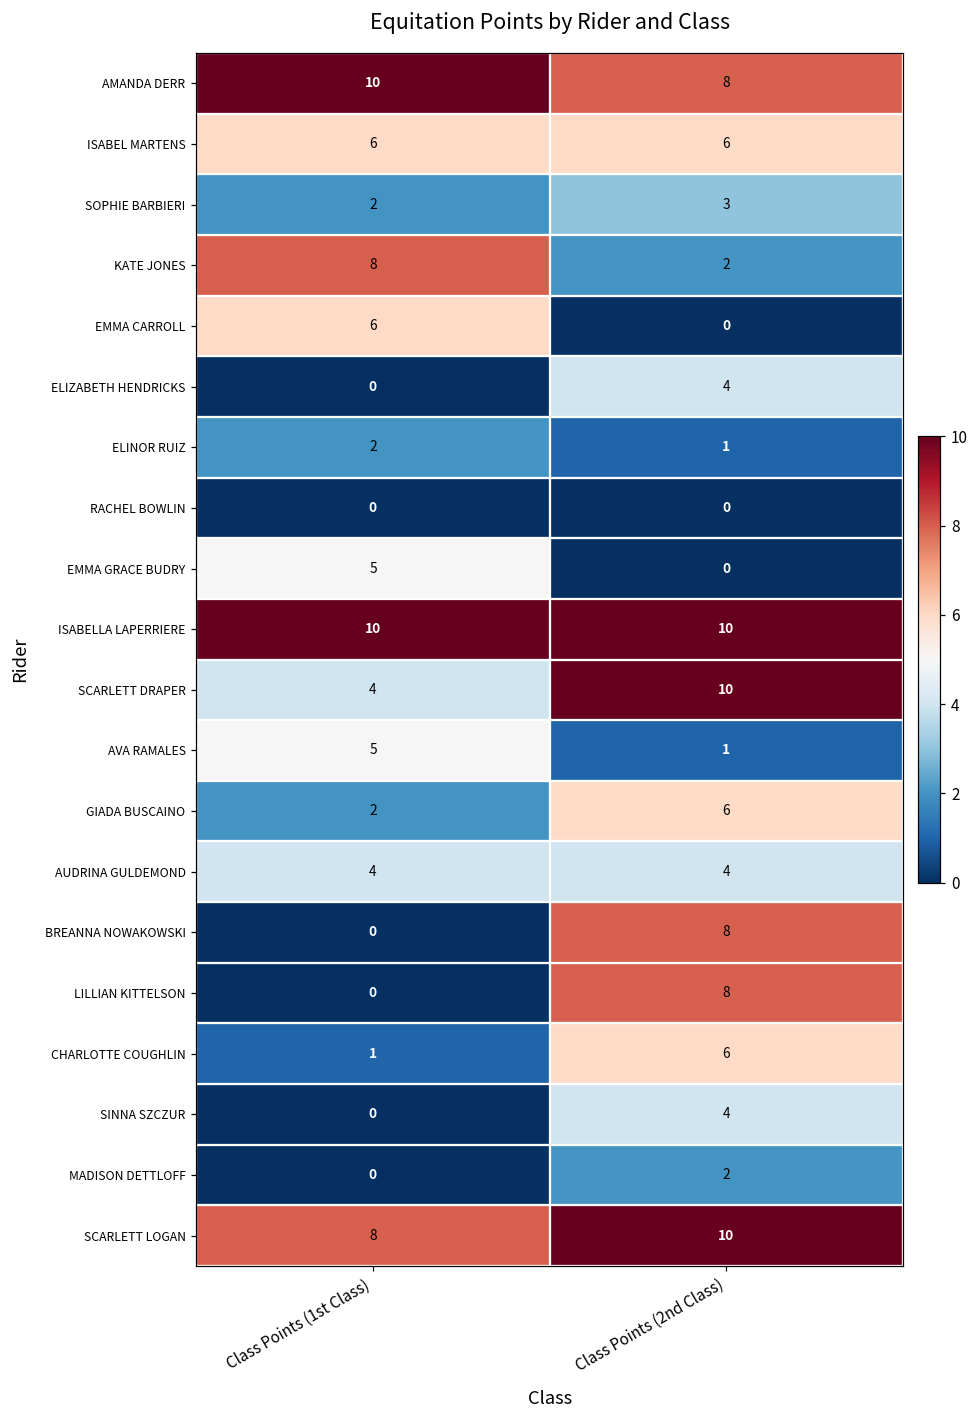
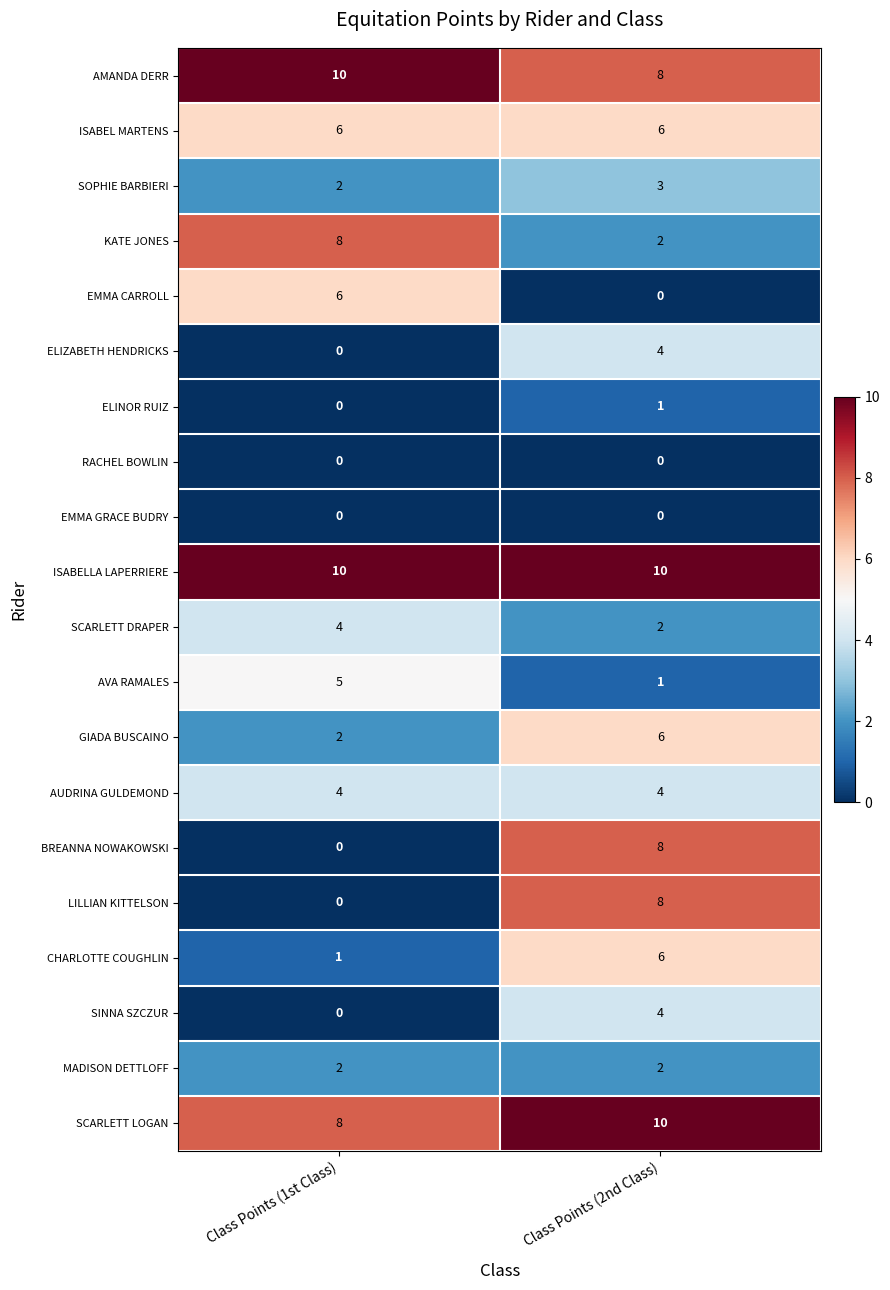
  {
    "AMANDA DERR": {
      "Class Points (1st Class)": 10,
      "Class Points (2nd Class)": 8
    },
    "ISABEL MARTENS": {
      "Class Points (1st Class)": 6,
      "Class Points (2nd Class)": 6
    },
    "SOPHIE BARBIERI": {
      "Class Points (1st Class)": 2,
      "Class Points (2nd Class)": 3
    },
    "KATE JONES": {
      "Class Points (1st Class)": 8,
      "Class Points (2nd Class)": 2
    },
    "EMMA CARROLL": {
      "Class Points (1st Class)": 6,
      "Class Points (2nd Class)": 0
    },
    "ELIZABETH HENDRICKS": {
      "Class Points (1st Class)": 0,
      "Class Points (2nd Class)": 4
    },
    "ELINOR RUIZ": {
-     "Class Points (1st Class)": 2,
+     "Class Points (1st Class)": 0,
      "Class Points (2nd Class)": 1
    },
    "RACHEL BOWLIN": {
      "Class Points (1st Class)": 0,
      "Class Points (2nd Class)": 0
    },
    "EMMA GRACE BUDRY": {
-     "Class Points (1st Class)": 5,
+     "Class Points (1st Class)": 0,
      "Class Points (2nd Class)": 0
    },
    "ISABELLA LAPERRIERE": {
      "Class Points (1st Class)": 10,
      "Class Points (2nd Class)": 10
    },
    "SCARLETT DRAPER": {
      "Class Points (1st Class)": 4,
-     "Class Points (2nd Class)": 10
+     "Class Points (2nd Class)": 2
    },
    "AVA RAMALES": {
      "Class Points (1st Class)": 5,
      "Class Points (2nd Class)": 1
    },
    "GIADA BUSCAINO": {
      "Class Points (1st Class)": 2,
      "Class Points (2nd Class)": 6
    },
    "AUDRINA GULDEMOND": {
      "Class Points (1st Class)": 4,
      "Class Points (2nd Class)": 4
    },
    "BREANNA NOWAKOWSKI": {
      "Class Points (1st Class)": 0,
      "Class Points (2nd Class)": 8
    },
    "LILLIAN KITTELSON": {
      "Class Points (1st Class)": 0,
      "Class Points (2nd Class)": 8
    },
    "CHARLOTTE COUGHLIN": {
      "Class Points (1st Class)": 1,
      "Class Points (2nd Class)": 6
    },
    "SINNA SZCZUR": {
      "Class Points (1st Class)": 0,
      "Class Points (2nd Class)": 4
    },
    "MADISON DETTLOFF": {
-     "Class Points (1st Class)": 0,
+     "Class Points (1st Class)": 2,
      "Class Points (2nd Class)": 2
    },
    "SCARLETT LOGAN": {
      "Class Points (1st Class)": 8,
      "Class Points (2nd Class)": 10
    }
  }
